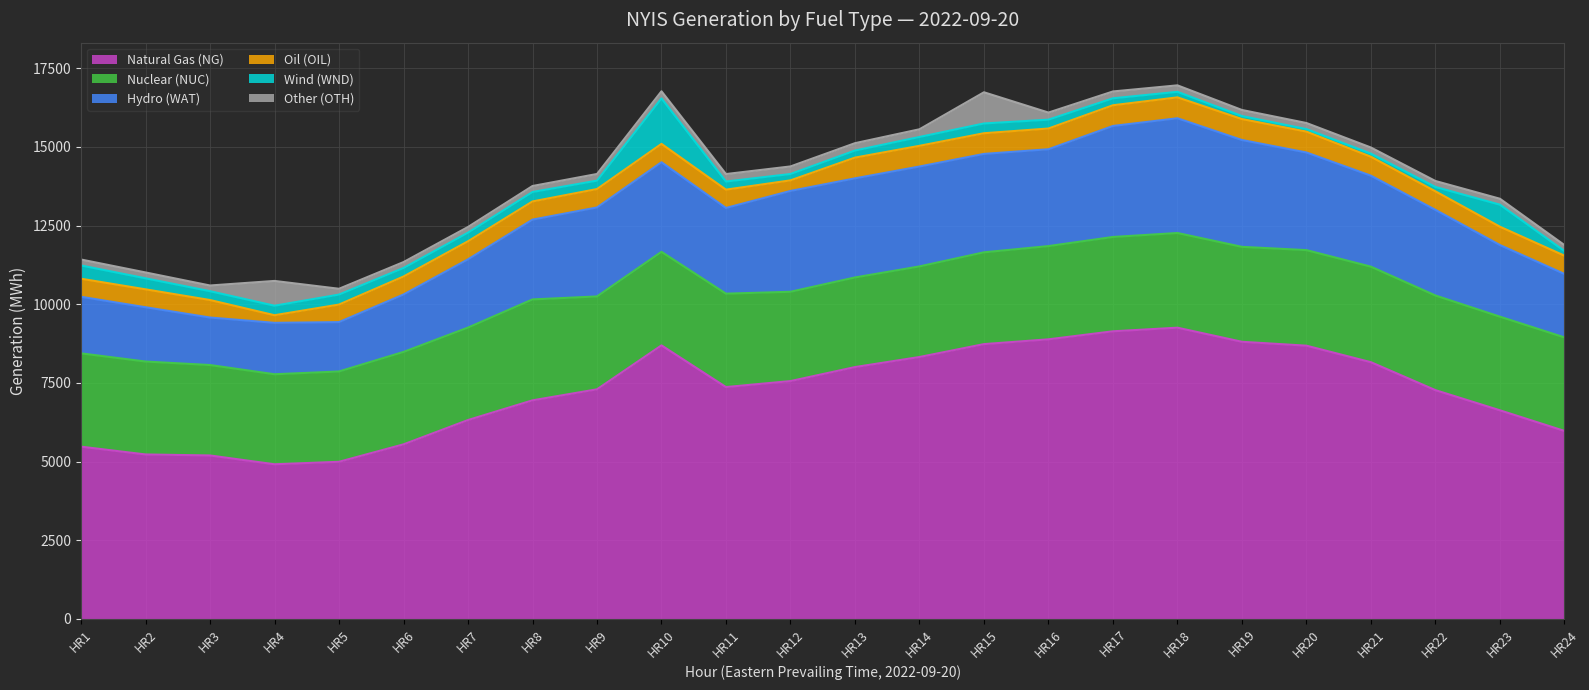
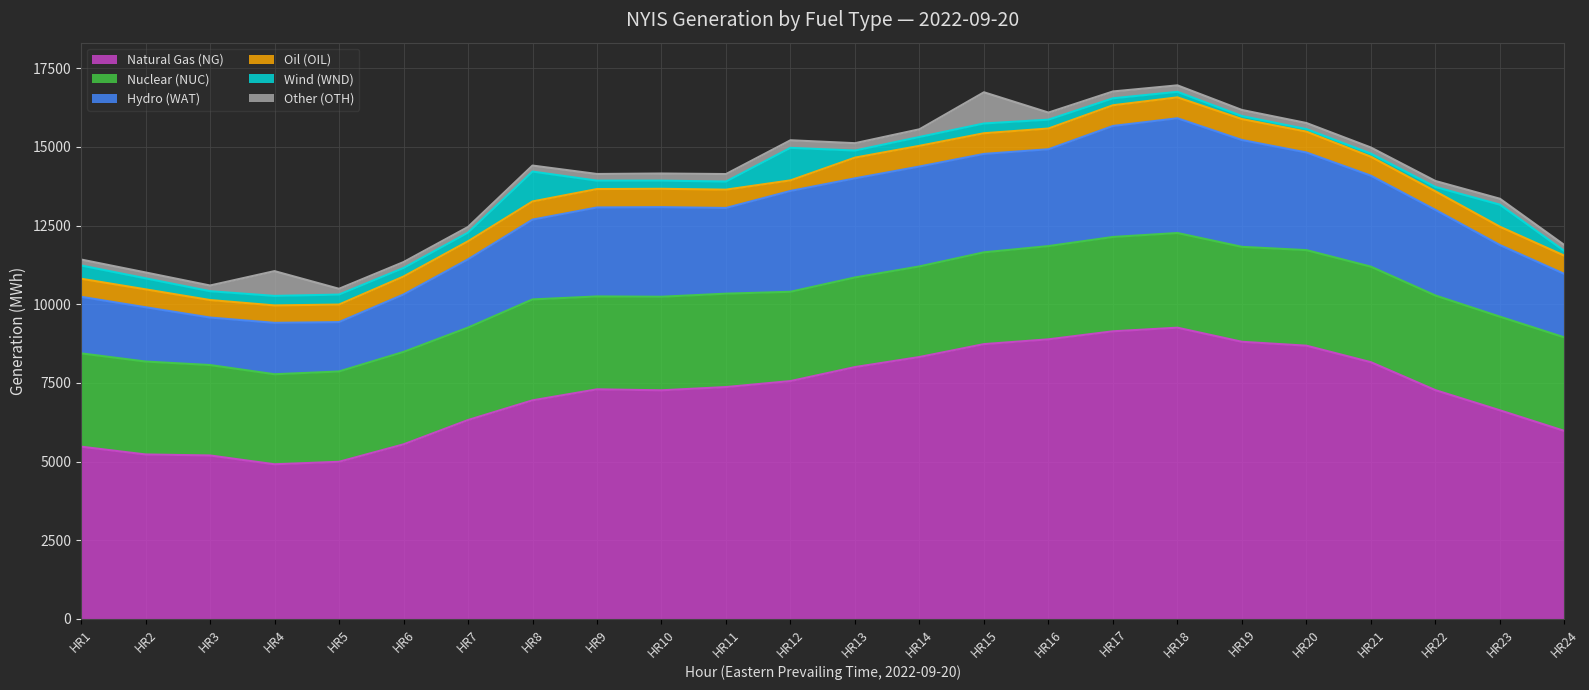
  {
    "Natural Gas (NG)": {
      "HR1": 5500,
      "HR2": 5200,
      "HR3": 5200,
      "HR4": 4900,
      "HR5": 5000,
      "HR6": 5500,
      "HR7": 6300,
      "HR8": 6900,
      "HR9": 7300,
-     "HR10": 8700,
+     "HR10": 7300,
      "HR11": 7400,
      "HR12": 7600,
      "HR13": 8000,
      "HR14": 8300,
      "HR15": 8700,
      "HR16": 8900,
      "HR17": 9100,
      "HR18": 9300,
      "HR19": 8800,
      "HR20": 8700,
      "HR21": 8200,
      "HR22": 7300,
      "HR23": 6600,
      "HR24": 6000
    },
    "Nuclear (NUC)": {
      "HR1": 3000,
      "HR2": 3000,
      "HR3": 2900,
      "HR4": 2900,
      "HR5": 2900,
      "HR6": 2900,
      "HR7": 2900,
      "HR8": 3200,
      "HR9": 3000,
      "HR10": 3000,
      "HR11": 3000,
      "HR12": 2800,
      "HR13": 2800,
      "HR14": 2900,
      "HR15": 2900,
      "HR16": 3000,
      "HR17": 3000,
      "HR18": 3000,
      "HR19": 3000,
      "HR20": 3000,
      "HR21": 3000,
      "HR22": 3000,
      "HR23": 3000,
      "HR24": 3000
    },
    "Hydro (WAT)": {
      "HR1": 1800,
      "HR2": 1700,
      "HR3": 1500,
      "HR4": 1600,
      "HR5": 1600,
      "HR6": 1800,
      "HR7": 2200,
      "HR8": 2500,
      "HR9": 2800,
      "HR10": 2800,
      "HR11": 2700,
      "HR12": 3200,
      "HR13": 3200,
      "HR14": 3200,
      "HR15": 3100,
      "HR16": 3100,
      "HR17": 3500,
      "HR18": 3600,
      "HR19": 3400,
      "HR20": 3100,
      "HR21": 2900,
      "HR22": 2700,
      "HR23": 2300,
      "HR24": 2000
    },
    "Oil (OIL)": {
      "HR1": 600,
      "HR2": 600,
      "HR3": 600,
-     "HR4": 200,
+     "HR4": 600,
      "HR5": 600,
      "HR6": 600,
      "HR7": 600,
      "HR8": 600,
      "HR9": 600,
      "HR10": 600,
      "HR11": 600,
      "HR12": 300,
      "HR13": 700,
      "HR14": 700,
      "HR15": 700,
      "HR16": 700,
      "HR17": 700,
      "HR18": 700,
      "HR19": 700,
      "HR21": 600,
      "HR22": 600,
      "HR23": 600,
      "HR24": 600
    },
    "Wind (WND)": {
      "HR1": 400,
      "HR2": 400,
      "HR3": 300,
      "HR4": 300,
      "HR5": 300,
      "HR6": 300,
      "HR7": 300,
-     "HR8": 300,
+     "HR8": 1000,
      "HR9": 300,
-     "HR10": 1400,
+     "HR10": 300,
      "HR11": 300,
-     "HR12": 200,
+     "HR12": 1000,
      "HR13": 200,
      "HR14": 300,
      "HR15": 300,
      "HR16": 300,
      "HR17": 200,
      "HR18": 200,
      "HR19": 100,
      "HR21": 100,
      "HR22": 100,
      "HR23": 700,
      "HR24": 100
    },
    "Other (OTH)": {
      "HR1": 200,
      "HR2": 200,
      "HR3": 200,
      "HR4": 800,
      "HR5": 200,
      "HR6": 200,
      "HR7": 200,
      "HR8": 200,
      "HR9": 200,
      "HR10": 200,
      "HR11": 200,
      "HR12": 200,
      "HR13": 200,
      "HR14": 200,
      "HR15": 1000,
      "HR16": 200,
      "HR17": 200,
      "HR18": 200,
      "HR19": 200,
      "HR20": 200,
      "HR21": 200,
      "HR22": 200,
      "HR23": 200,
      "HR24": 200
    }
  }
